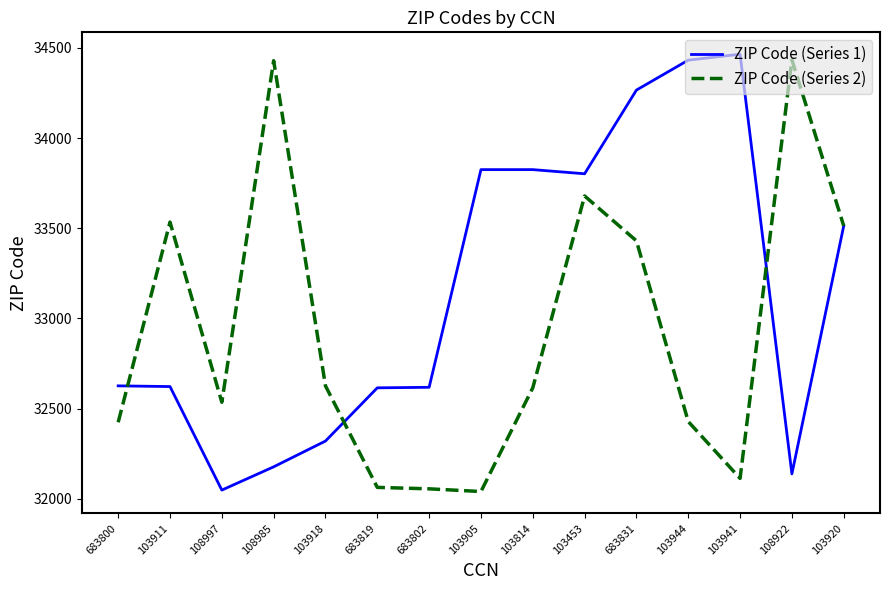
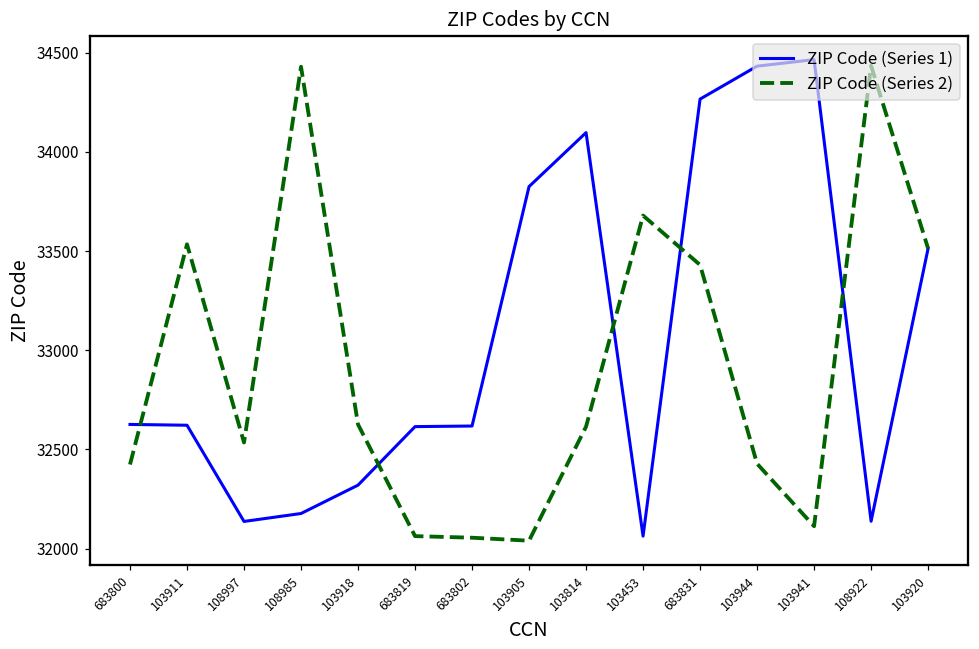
  {
    "ZIP Code (Series 1)": {
      "683800": 32630,
      "103911": 32620,
-     "108997": 32050,
+     "108997": 32140,
      "108985": 32180,
      "103918": 32320,
      "683819": 32620,
      "683802": 32620,
      "103905": 33830,
-     "103814": 33830,
-     "103453": 33800,
+     "103814": 34100,
+     "103453": 32060,
      "683831": 34270,
      "108922": 32140
    },
    "ZIP Code (Series 2)": {
      "683800": 32420,
      "103911": 33530,
      "108997": 32540,
      "108985": 34430,
      "103918": 32630,
      "683819": 32060,
      "683802": 32060,
      "103905": 32040,
      "103814": 32620,
      "103453": 33680,
      "683831": 33430,
      "103944": 32430,
      "103941": 32110
    }
  }
